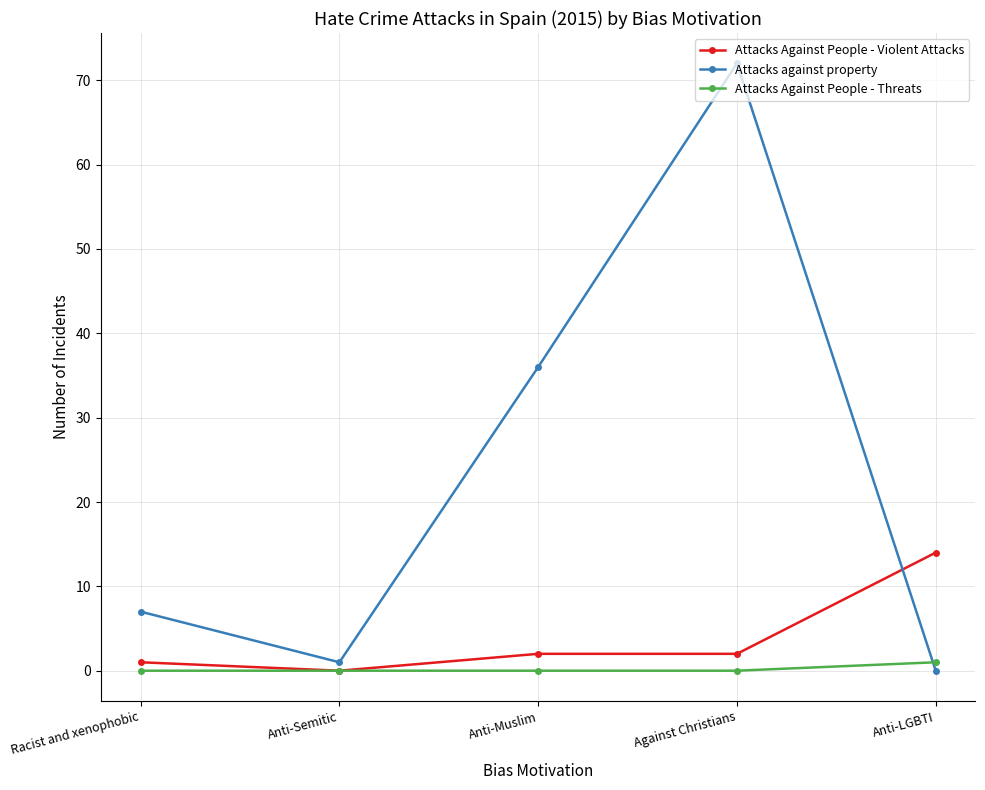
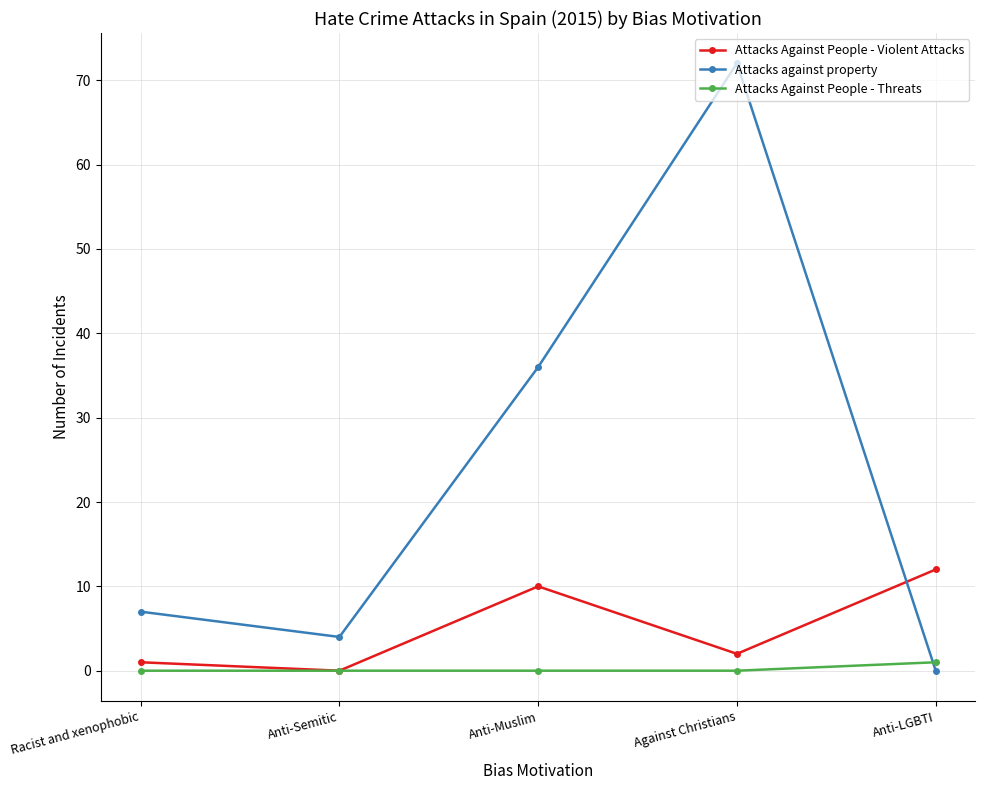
  {
    "Attacks Against People - Violent Attacks": {
      "Racist and xenophobic": 1,
-     "Anti-Muslim": 2,
+     "Anti-Muslim": 10,
      "Against Christians": 2,
-     "Anti-LGBTI": 14
+     "Anti-LGBTI": 12
    },
    "Attacks against property": {
      "Racist and xenophobic": 7,
-     "Anti-Semitic": 1,
+     "Anti-Semitic": 4,
      "Anti-Muslim": 36,
      "Anti-LGBTI": 0
    },
    "Attacks Against People - Threats": {
      "Racist and xenophobic": 0,
      "Anti-Muslim": 0,
      "Against Christians": 0,
      "Anti-LGBTI": 1
    }
  }
